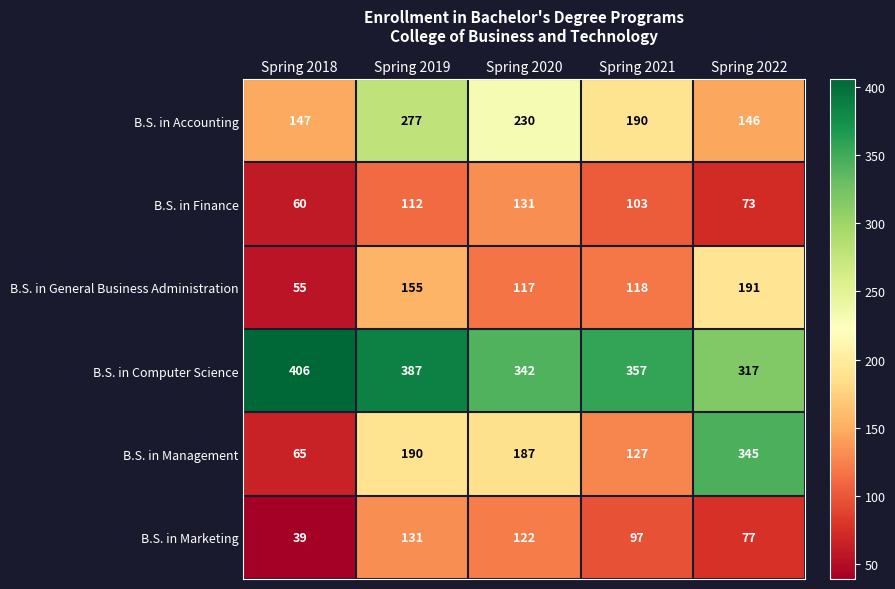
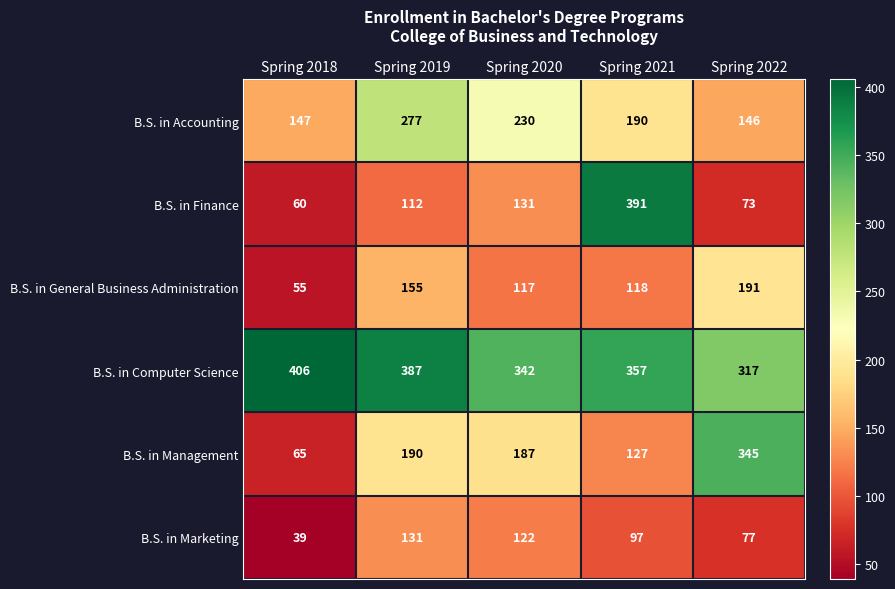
  {
    "B.S. in Accounting": {
      "Spring 2018": 147,
      "Spring 2019": 277,
      "Spring 2020": 230,
      "Spring 2021": 190,
      "Spring 2022": 146
    },
    "B.S. in Finance": {
      "Spring 2018": 60,
      "Spring 2019": 112,
      "Spring 2020": 131,
-     "Spring 2021": 103,
+     "Spring 2021": 391,
      "Spring 2022": 73
    },
    "B.S. in General Business Administration": {
      "Spring 2018": 55,
      "Spring 2019": 155,
      "Spring 2020": 117,
      "Spring 2021": 118,
      "Spring 2022": 191
    },
    "B.S. in Computer Science": {
      "Spring 2018": 406,
      "Spring 2019": 387,
      "Spring 2020": 342,
      "Spring 2021": 357,
      "Spring 2022": 317
    },
    "B.S. in Management": {
      "Spring 2018": 65,
      "Spring 2019": 190,
      "Spring 2020": 187,
      "Spring 2021": 127,
      "Spring 2022": 345
    },
    "B.S. in Marketing": {
      "Spring 2018": 39,
      "Spring 2019": 131,
      "Spring 2020": 122,
      "Spring 2021": 97,
      "Spring 2022": 77
    }
  }
